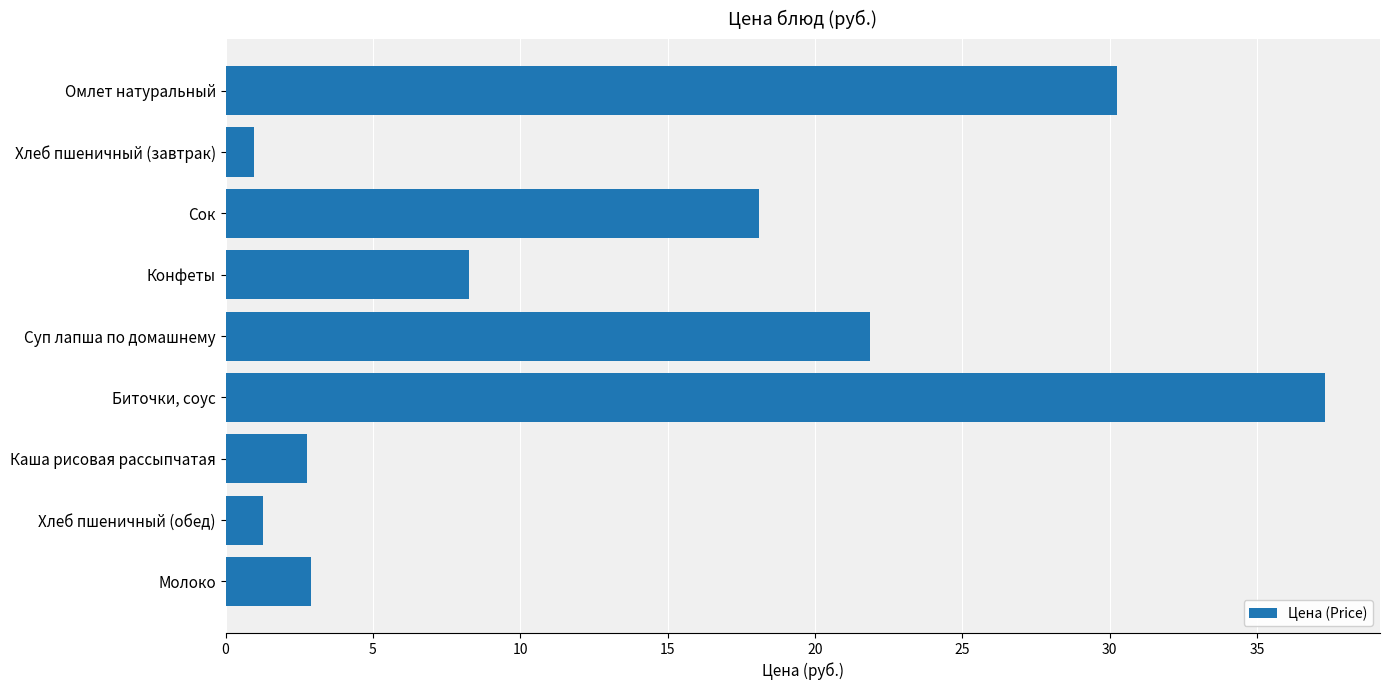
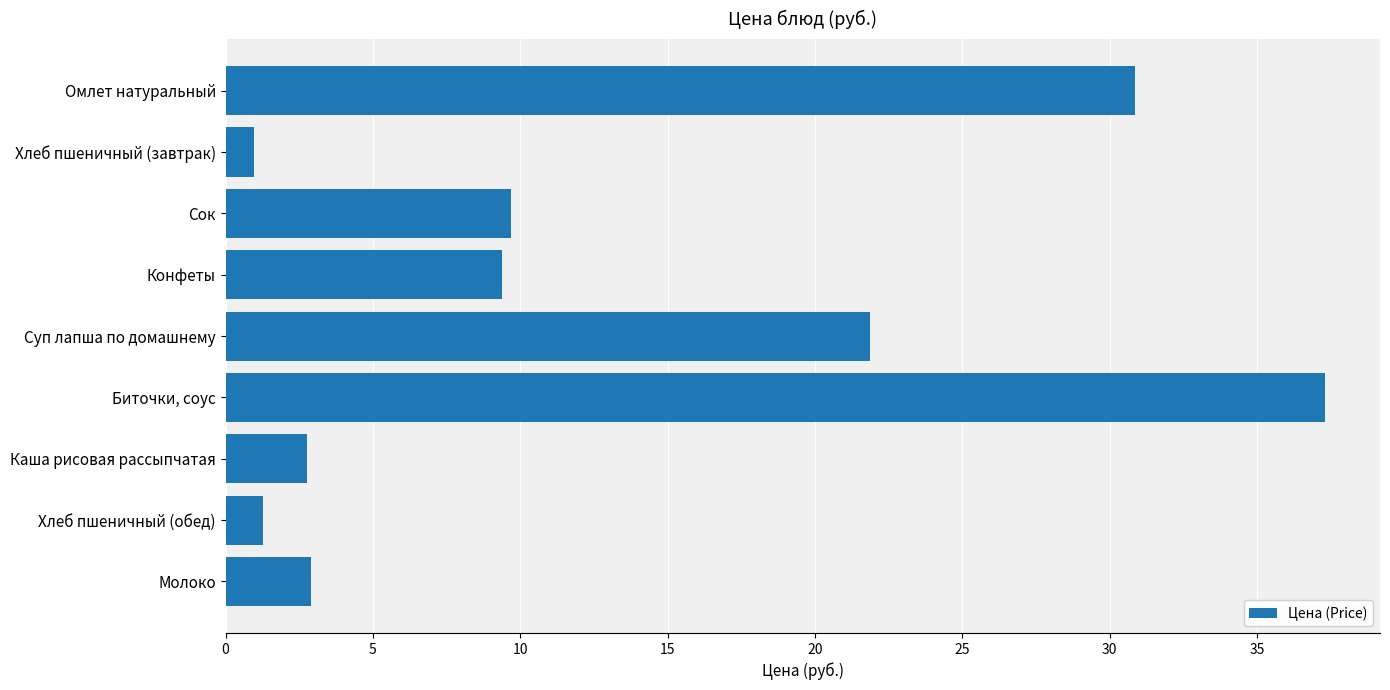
  {
-   "Омлет натуральный": 30.2,
+   "Омлет натуральный": 30.9,
    "Хлеб пшеничный (завтрак)": 1.0,
-   "Сок": 18.1,
-   "Конфеты": 8.3,
+   "Сок": 9.7,
+   "Конфеты": 9.4,
    "Суп лапша по домашнему": 21.9,
    "Биточки, соус": 37.3,
    "Каша рисовая рассыпчатая": 2.8,
    "Хлеб пшеничный (обед)": 1.3,
    "Молоко": 2.9
  }
